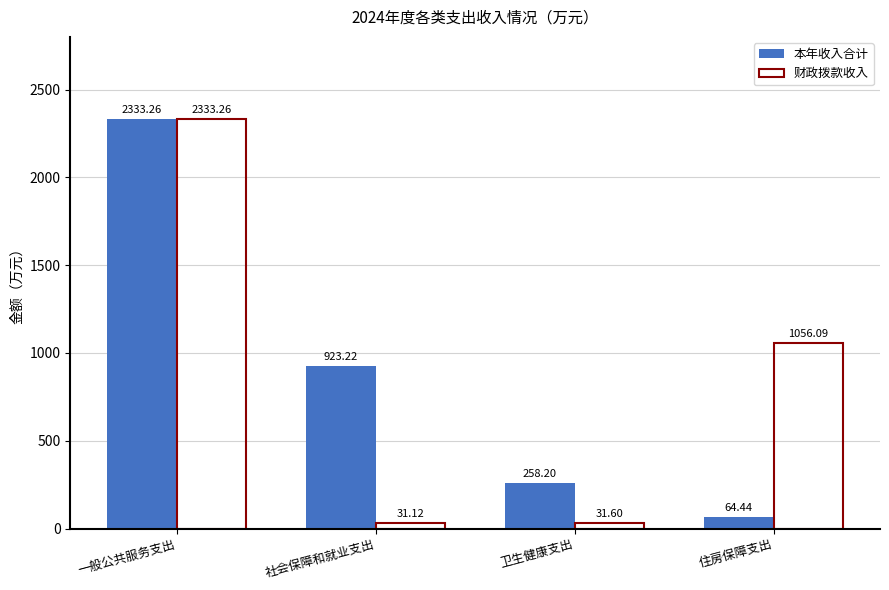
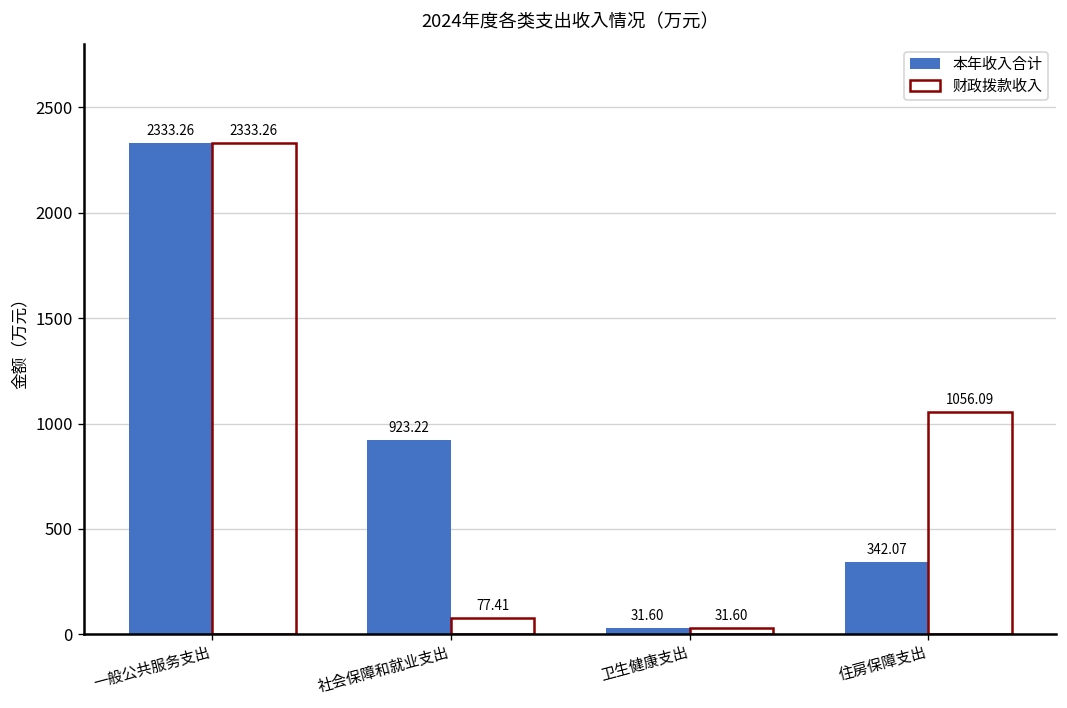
  {
    "本年收入合计": {
      "一般公共服务支出": 2333.26,
      "社会保障和就业支出": 923.22,
-     "卫生健康支出": 258.20,
-     "住房保障支出": 64.44
+     "卫生健康支出": 31.60,
+     "住房保障支出": 342.07
    },
    "财政拨款收入": {
      "一般公共服务支出": 2333.26,
-     "社会保障和就业支出": 31.12,
+     "社会保障和就业支出": 77.41,
      "卫生健康支出": 31.60,
      "住房保障支出": 1056.09
    }
  }
